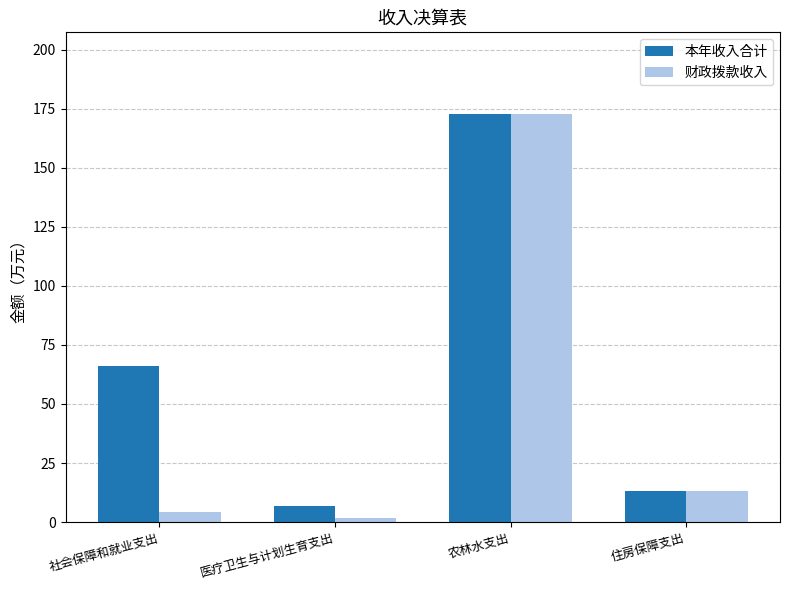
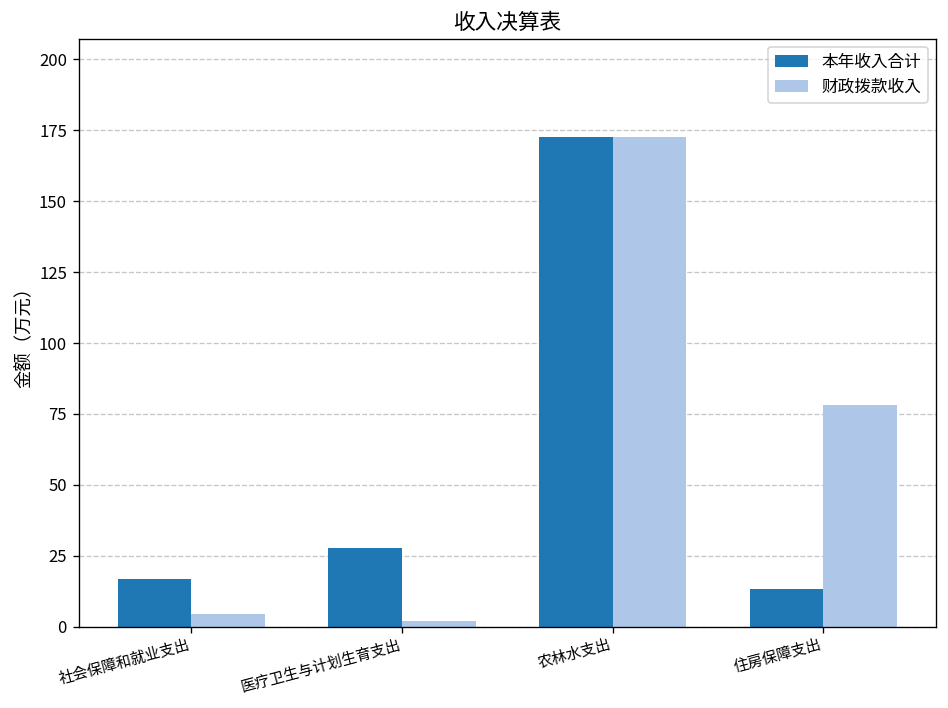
  {
    "本年收入合计": {
-     "社会保障和就业支出": 66,
-     "医疗卫生与计划生育支出": 7,
+     "社会保障和就业支出": 17,
+     "医疗卫生与计划生育支出": 28,
      "农林水支出": 173,
      "住房保障支出": 13
    },
    "财政拨款收入": {
      "社会保障和就业支出": 4,
      "医疗卫生与计划生育支出": 2,
      "农林水支出": 173,
-     "住房保障支出": 13
+     "住房保障支出": 78
    }
  }
